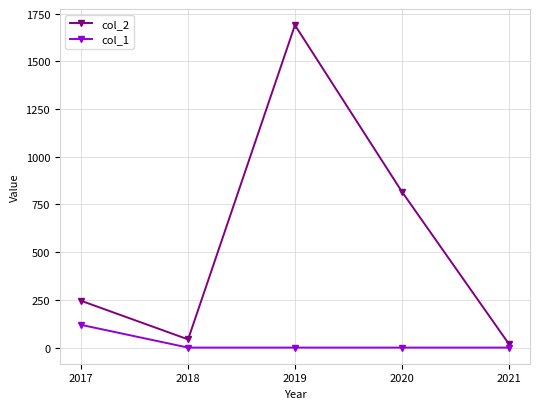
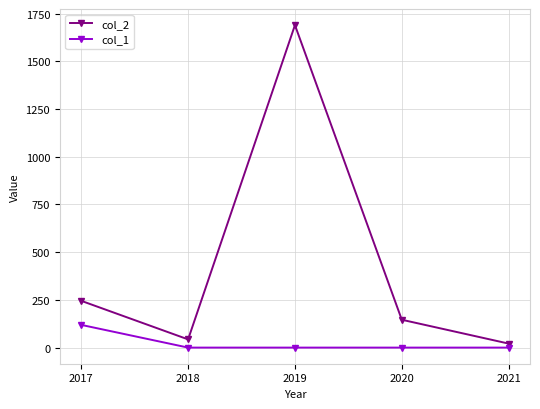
  {
    "col_2": {
      "2017": 250,
      "2018": 40,
      "2019": 1690,
-     "2020": 820,
+     "2020": 150,
      "2021": 20
    },
    "col_1": {
      "2017": 120,
      "2018": 0,
      "2019": 0,
      "2020": 0,
      "2021": 0
    }
  }
